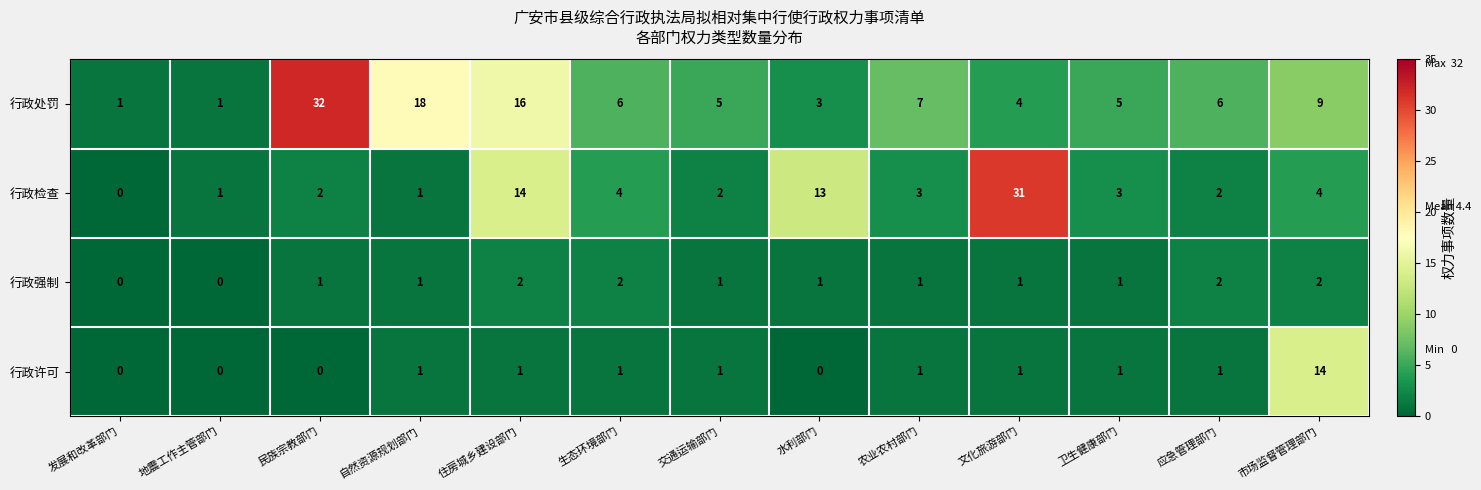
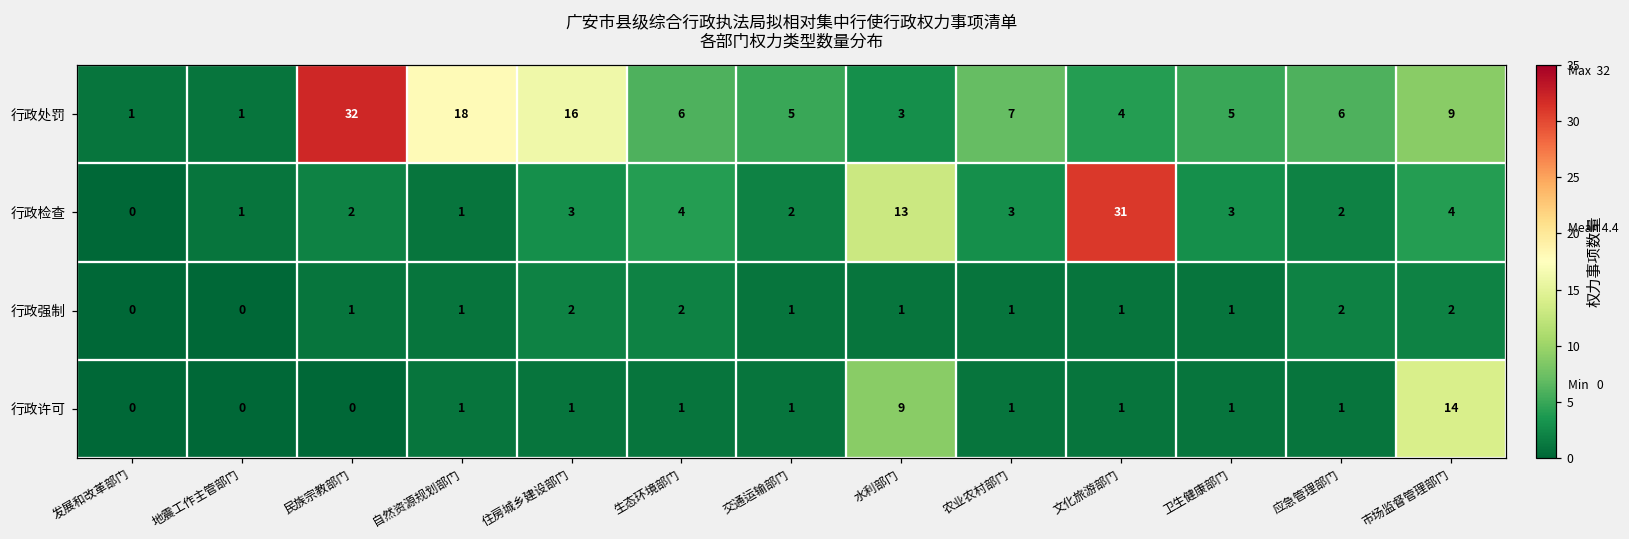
  {
    "行政处罚": {
      "发展和改革部门": 1,
      "地震工作主管部门": 1,
      "民族宗教部门": 32,
      "自然资源规划部门": 18,
      "住房城乡建设部门": 16,
      "生态环境部门": 6,
      "交通运输部门": 5,
      "水利部门": 3,
      "农业农村部门": 7,
      "文化旅游部门": 4,
      "卫生健康部门": 5,
      "应急管理部门": 6,
      "市场监督管理部门": 9
    },
    "行政检查": {
      "发展和改革部门": 0,
      "地震工作主管部门": 1,
      "民族宗教部门": 2,
      "自然资源规划部门": 1,
-     "住房城乡建设部门": 14,
+     "住房城乡建设部门": 3,
      "生态环境部门": 4,
      "交通运输部门": 2,
      "水利部门": 13,
      "农业农村部门": 3,
      "文化旅游部门": 31,
      "卫生健康部门": 3,
      "应急管理部门": 2,
      "市场监督管理部门": 4
    },
    "行政强制": {
      "发展和改革部门": 0,
      "地震工作主管部门": 0,
      "民族宗教部门": 1,
      "自然资源规划部门": 1,
      "住房城乡建设部门": 2,
      "生态环境部门": 2,
      "交通运输部门": 1,
      "水利部门": 1,
      "农业农村部门": 1,
      "文化旅游部门": 1,
      "卫生健康部门": 1,
      "应急管理部门": 2,
      "市场监督管理部门": 2
    },
    "行政许可": {
      "发展和改革部门": 0,
      "地震工作主管部门": 0,
      "民族宗教部门": 0,
      "自然资源规划部门": 1,
      "住房城乡建设部门": 1,
      "生态环境部门": 1,
      "交通运输部门": 1,
-     "水利部门": 0,
+     "水利部门": 9,
      "农业农村部门": 1,
      "文化旅游部门": 1,
      "卫生健康部门": 1,
      "应急管理部门": 1,
      "市场监督管理部门": 14
    }
  }
